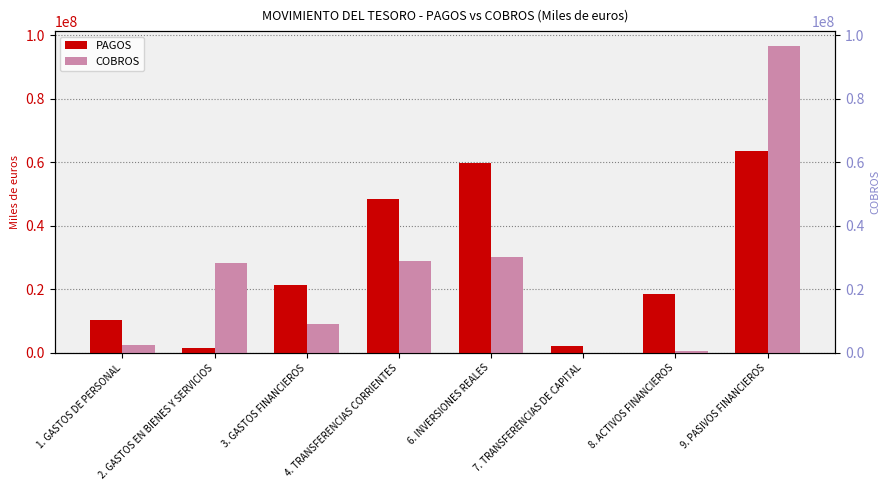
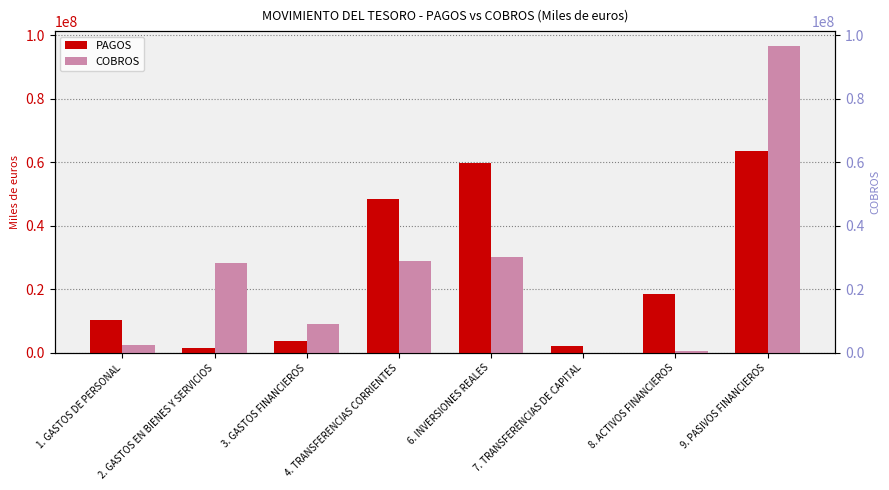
  {
    "PAGOS": {
      "1. GASTOS DE PERSONAL": 10000000,
      "2. GASTOS EN BIENES Y SERVICIOS": 1000000,
-     "3. GASTOS FINANCIEROS": 21000000,
+     "3. GASTOS FINANCIEROS": 4000000,
      "4. TRANSFERENCIAS CORRIENTES": 49000000,
      "6. INVERSIONES REALES": 60000000,
      "7. TRANSFERENCIAS DE CAPITAL": 2000000,
      "8. ACTIVOS FINANCIEROS": 18000000,
      "9. PASIVOS FINANCIEROS": 64000000
    },
    "COBROS": {
      "1. GASTOS DE PERSONAL": 3000000,
      "2. GASTOS EN BIENES Y SERVICIOS": 28000000,
      "3. GASTOS FINANCIEROS": 9000000,
      "4. TRANSFERENCIAS CORRIENTES": 29000000,
      "6. INVERSIONES REALES": 30000000,
      "9. PASIVOS FINANCIEROS": 96000000
    }
  }
